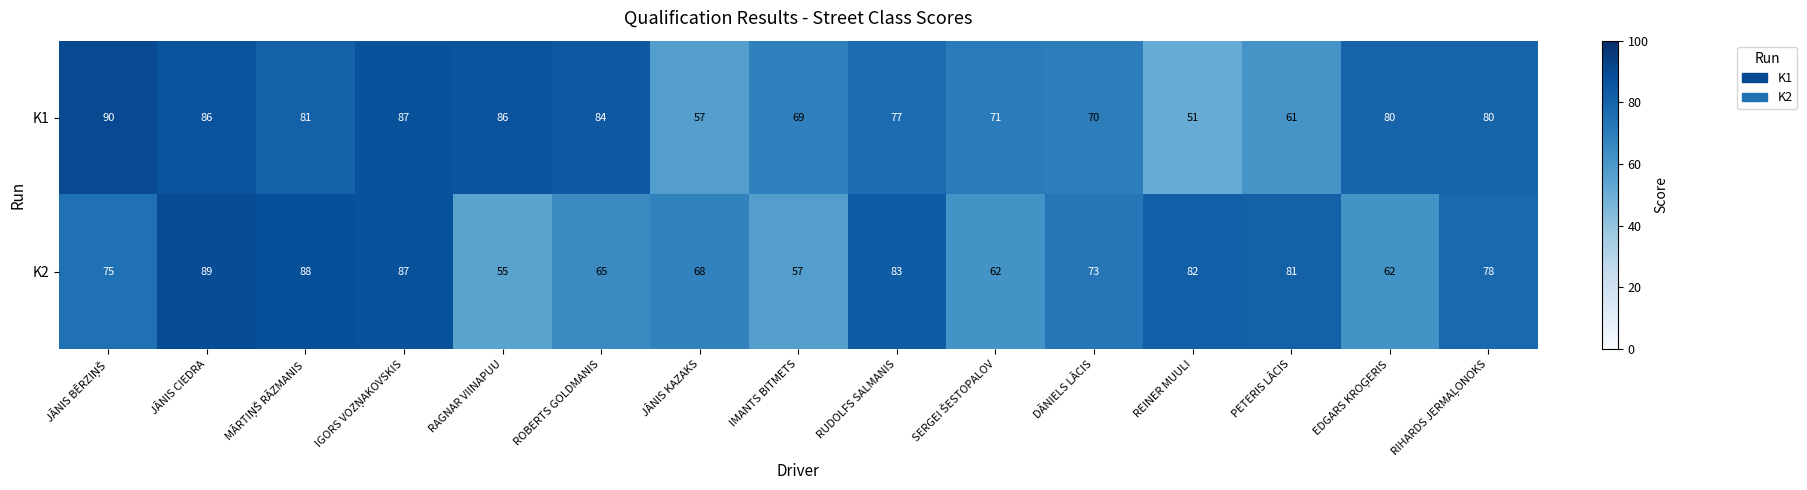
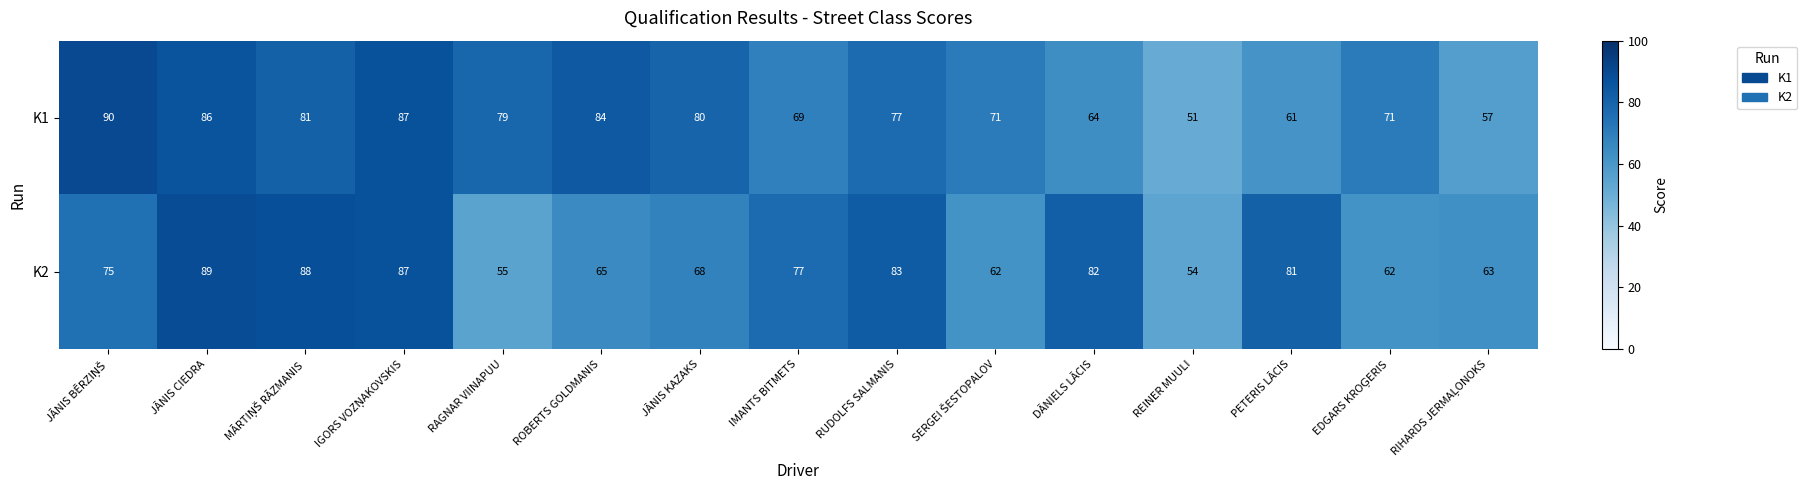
  {
    "K1": {
      "JĀNIS BĒRZIŅŠ": 90,
      "JĀNIS CIEDRA": 86,
      "MĀRTIŅŠ RĀZMANIS": 81,
      "IGORS VOZŅAKOVSKIS": 87,
-     "RAGNAR VIINAPUU": 86,
+     "RAGNAR VIINAPUU": 79,
      "ROBERTS GOLDMANIS": 84,
-     "JĀNIS KAZAKS": 57,
+     "JĀNIS KAZAKS": 80,
      "IMANTS BITMETS": 69,
      "RUDOLFS SALMANIS": 77,
      "SERGEI ŠESTOPALOV": 71,
-     "DĀNIELS LĀCIS": 70,
+     "DĀNIELS LĀCIS": 64,
      "REINER MUULI": 51,
      "PETERIS LĀCIS": 61,
-     "EDGARS KROĢERIS": 80,
-     "RIHARDS JERMAĻONOKS": 80
+     "EDGARS KROĢERIS": 71,
+     "RIHARDS JERMAĻONOKS": 57
    },
    "K2": {
      "JĀNIS BĒRZIŅŠ": 75,
      "JĀNIS CIEDRA": 89,
      "MĀRTIŅŠ RĀZMANIS": 88,
      "IGORS VOZŅAKOVSKIS": 87,
      "RAGNAR VIINAPUU": 55,
      "ROBERTS GOLDMANIS": 65,
      "JĀNIS KAZAKS": 68,
-     "IMANTS BITMETS": 57,
+     "IMANTS BITMETS": 77,
      "RUDOLFS SALMANIS": 83,
      "SERGEI ŠESTOPALOV": 62,
-     "DĀNIELS LĀCIS": 73,
-     "REINER MUULI": 82,
+     "DĀNIELS LĀCIS": 82,
+     "REINER MUULI": 54,
      "PETERIS LĀCIS": 81,
      "EDGARS KROĢERIS": 62,
-     "RIHARDS JERMAĻONOKS": 78
+     "RIHARDS JERMAĻONOKS": 63
    }
  }
